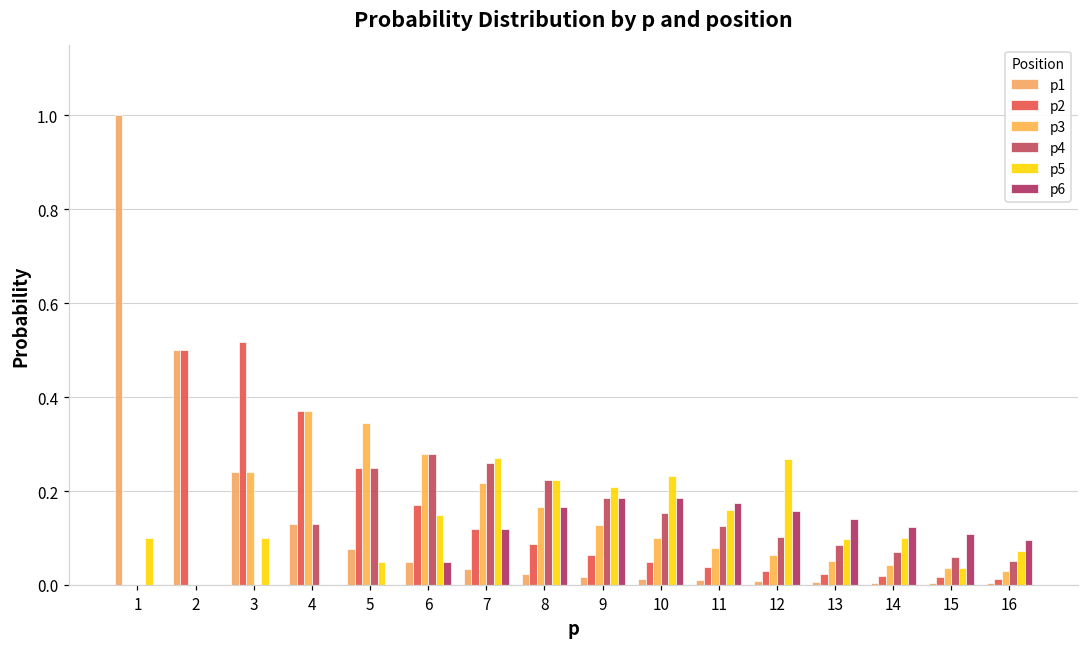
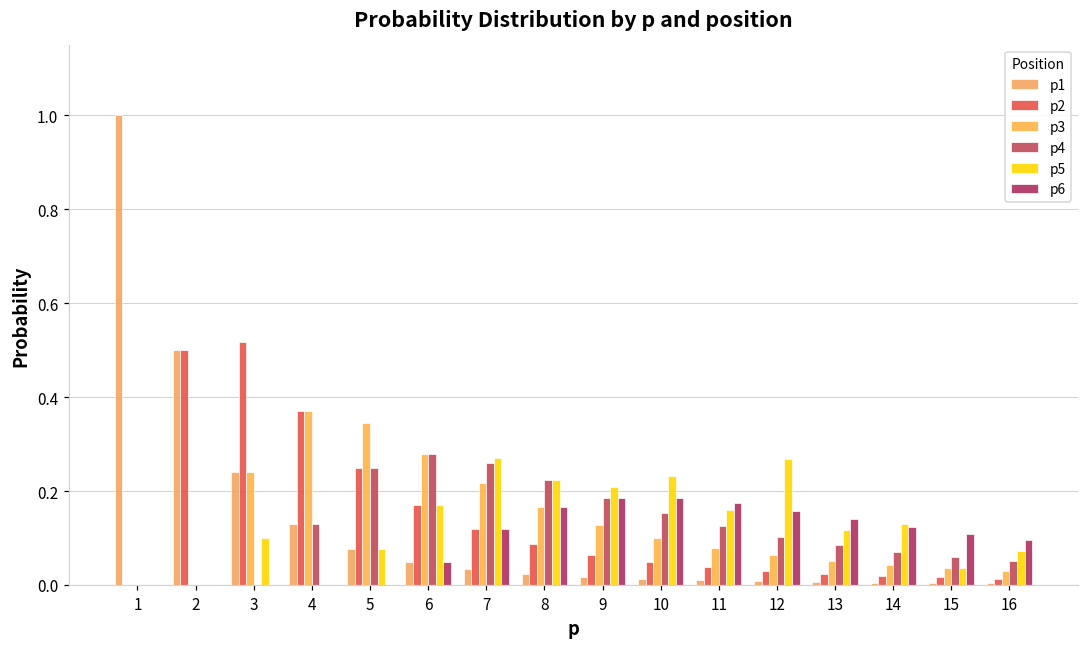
  {
    "p5": {
-     "1": 0.1,
+     "1": 0.0,
      "2": 0.00,
      "3": 0.10,
      "4": 0.00,
-     "5": 0.05,
-     "6": 0.15,
+     "5": 0.08,
+     "6": 0.17,
      "7": 0.27,
      "8": 0.22,
      "9": 0.21,
      "10": 0.23,
      "11": 0.16,
      "12": 0.27,
-     "13": 0.10,
-     "14": 0.10,
+     "13": 0.12,
+     "14": 0.13,
      "15": 0.04,
      "16": 0.07
    }
  }
